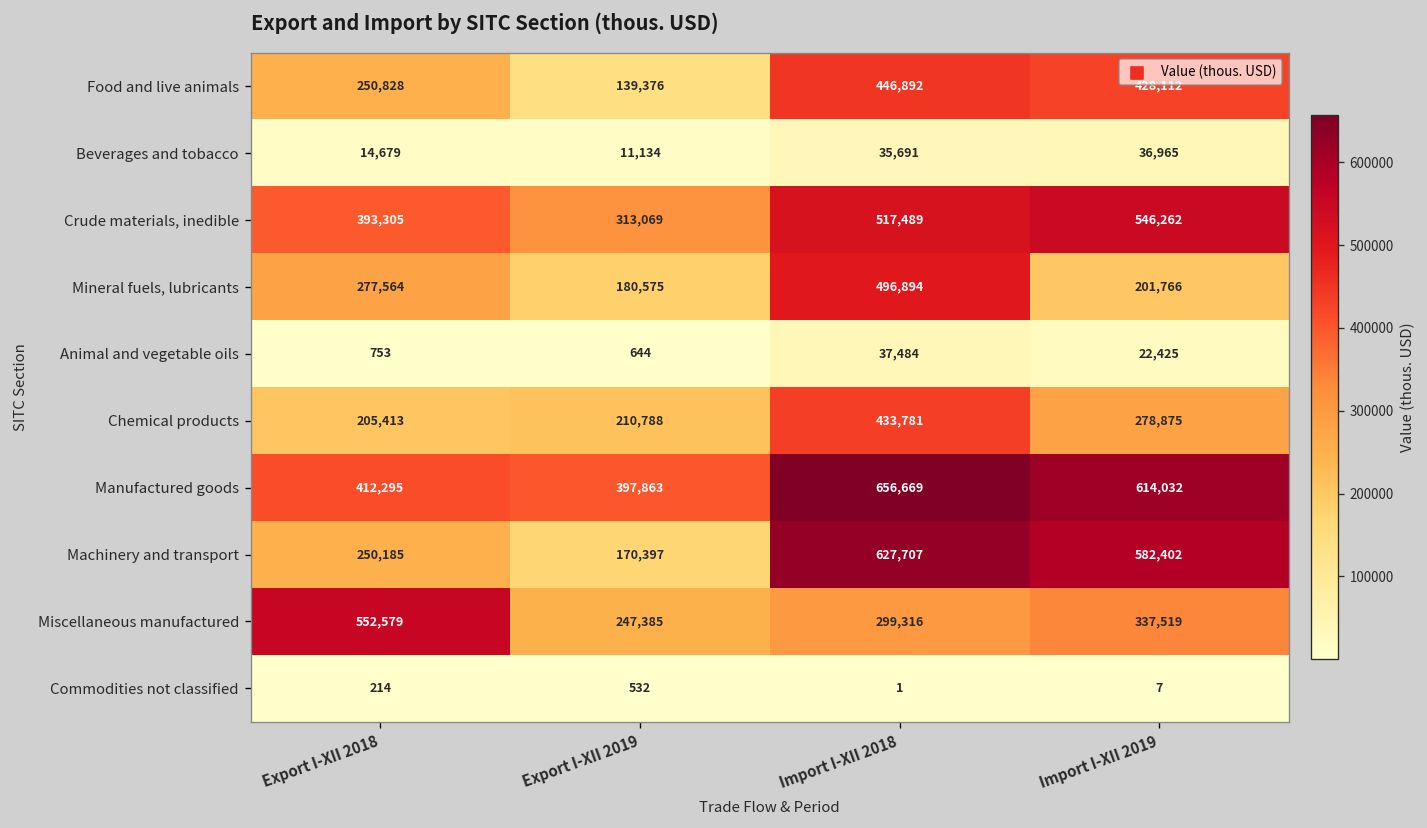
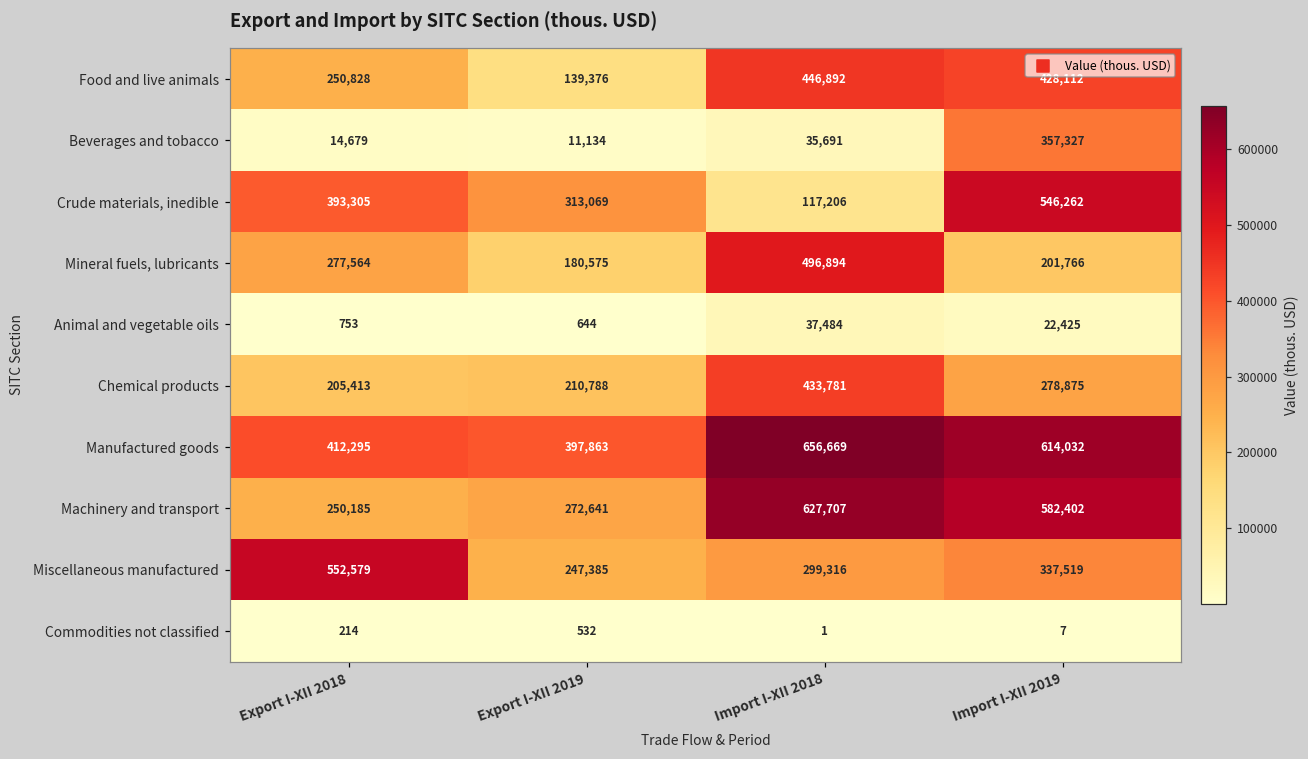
  {
    "Food and live animals": {
      "Export I-XII 2018": "250,828",
      "Export I-XII 2019": "139,376",
      "Import I-XII 2018": "446,892"
    },
    "Beverages and tobacco": {
      "Export I-XII 2018": "14,679",
      "Export I-XII 2019": "11,134",
      "Import I-XII 2018": "35,691",
-     "Import I-XII 2019": "36,965"
+     "Import I-XII 2019": "357,327"
    },
    "Crude materials, inedible": {
      "Export I-XII 2018": "393,305",
      "Export I-XII 2019": "313,069",
-     "Import I-XII 2018": "517,489",
+     "Import I-XII 2018": "117,206",
      "Import I-XII 2019": "546,262"
    },
    "Mineral fuels, lubricants": {
      "Export I-XII 2018": "277,564",
      "Export I-XII 2019": "180,575",
      "Import I-XII 2018": "496,894",
      "Import I-XII 2019": "201,766"
    },
    "Animal and vegetable oils": {
      "Export I-XII 2018": "753",
      "Export I-XII 2019": "644",
      "Import I-XII 2018": "37,484",
      "Import I-XII 2019": "22,425"
    },
    "Chemical products": {
      "Export I-XII 2018": "205,413",
      "Export I-XII 2019": "210,788",
      "Import I-XII 2018": "433,781",
      "Import I-XII 2019": "278,875"
    },
    "Manufactured goods": {
      "Export I-XII 2018": "412,295",
      "Export I-XII 2019": "397,863",
      "Import I-XII 2018": "656,669",
      "Import I-XII 2019": "614,032"
    },
    "Machinery and transport": {
      "Export I-XII 2018": "250,185",
-     "Export I-XII 2019": "170,397",
+     "Export I-XII 2019": "272,641",
      "Import I-XII 2018": "627,707",
      "Import I-XII 2019": "582,402"
    },
    "Miscellaneous manufactured": {
      "Export I-XII 2018": "552,579",
      "Export I-XII 2019": "247,385",
      "Import I-XII 2018": "299,316",
      "Import I-XII 2019": "337,519"
    },
    "Commodities not classified": {
      "Export I-XII 2018": "214",
      "Export I-XII 2019": "532",
      "Import I-XII 2018": "1",
      "Import I-XII 2019": "7"
    }
  }
